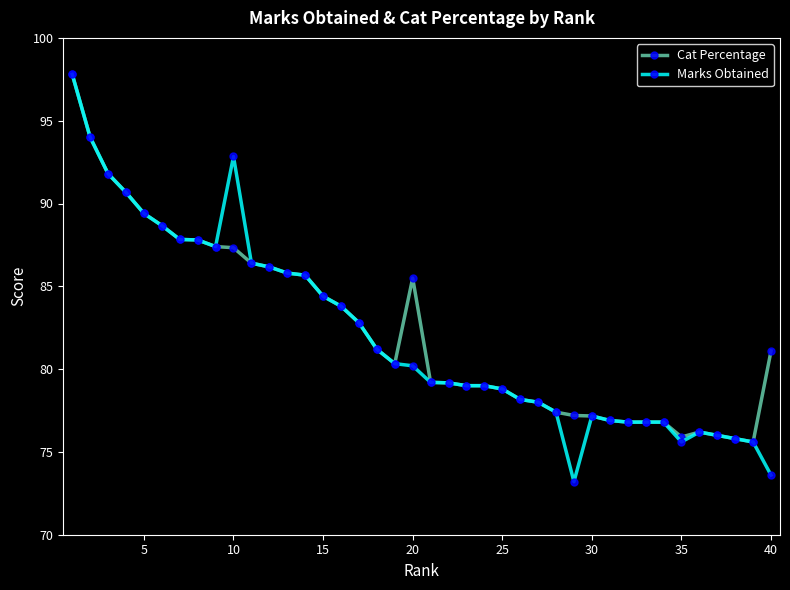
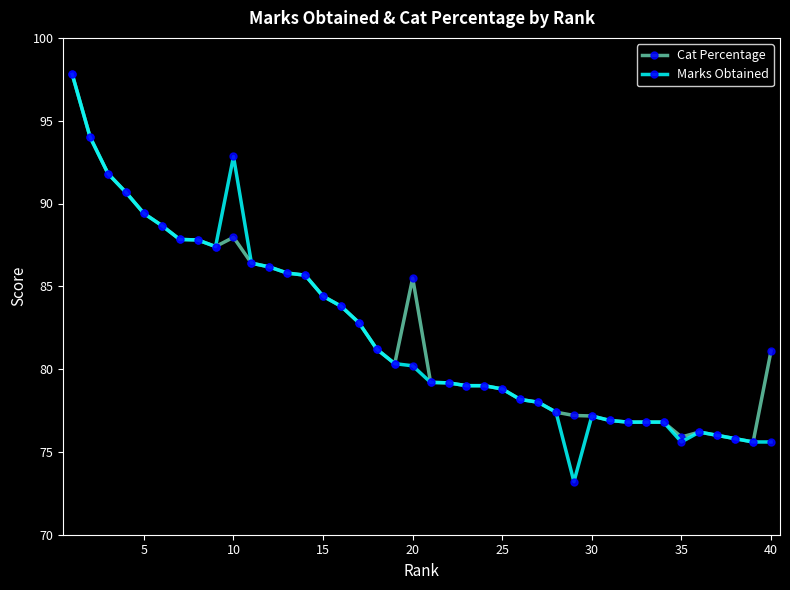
  {
    "Cat Percentage": {
-     "10": 87.3,
+     "10": 88.0,
      "20": 85.5,
      "35": 75.9,
      "40": 81.1
    },
    "Marks Obtained": {
      "10": 92.8,
      "20": 80.2,
      "35": 75.6,
-     "40": 73.6
+     "40": 75.6
    }
  }
